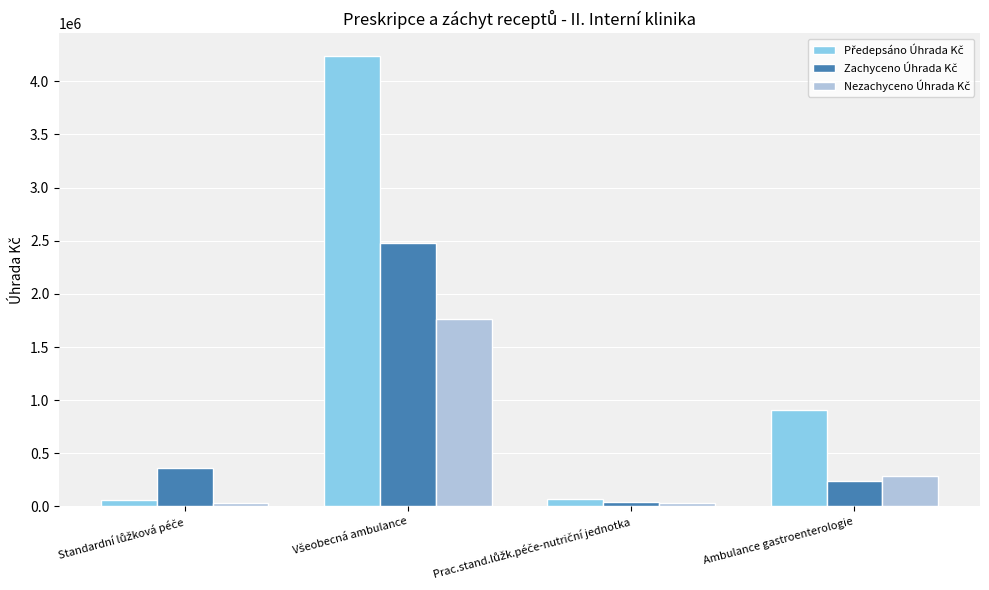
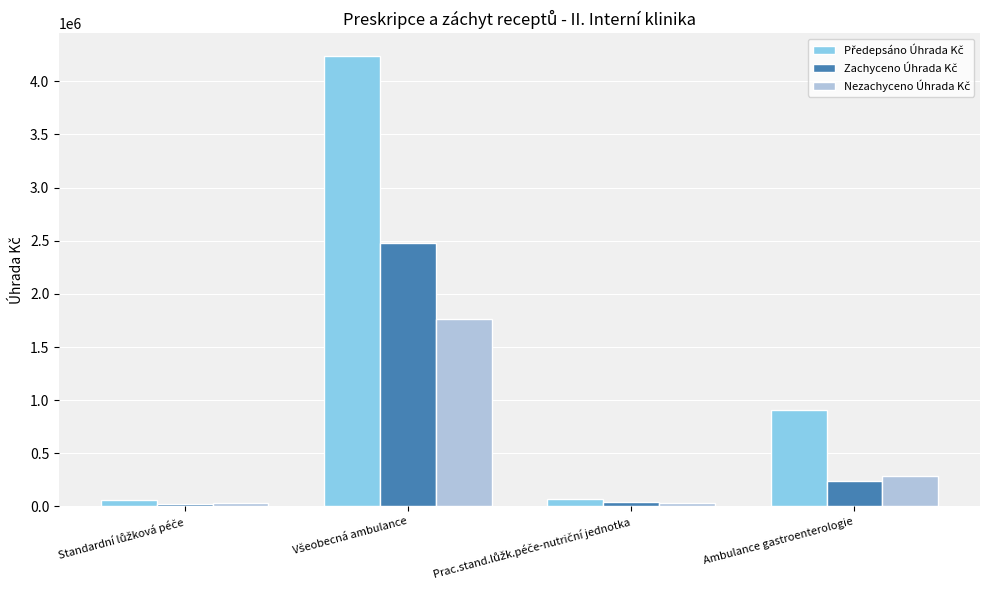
  {
    "Zachyceno Úhrada Kč": {
-     "Standardní lůžková péče": 360000,
+     "Standardní lůžková péče": 30000,
      "Všeobecná ambulance": 2470000,
      "Prac.stand.lůžk.péče-nutriční jednotka": 40000,
      "Ambulance gastroenterologie": 240000
    }
  }
